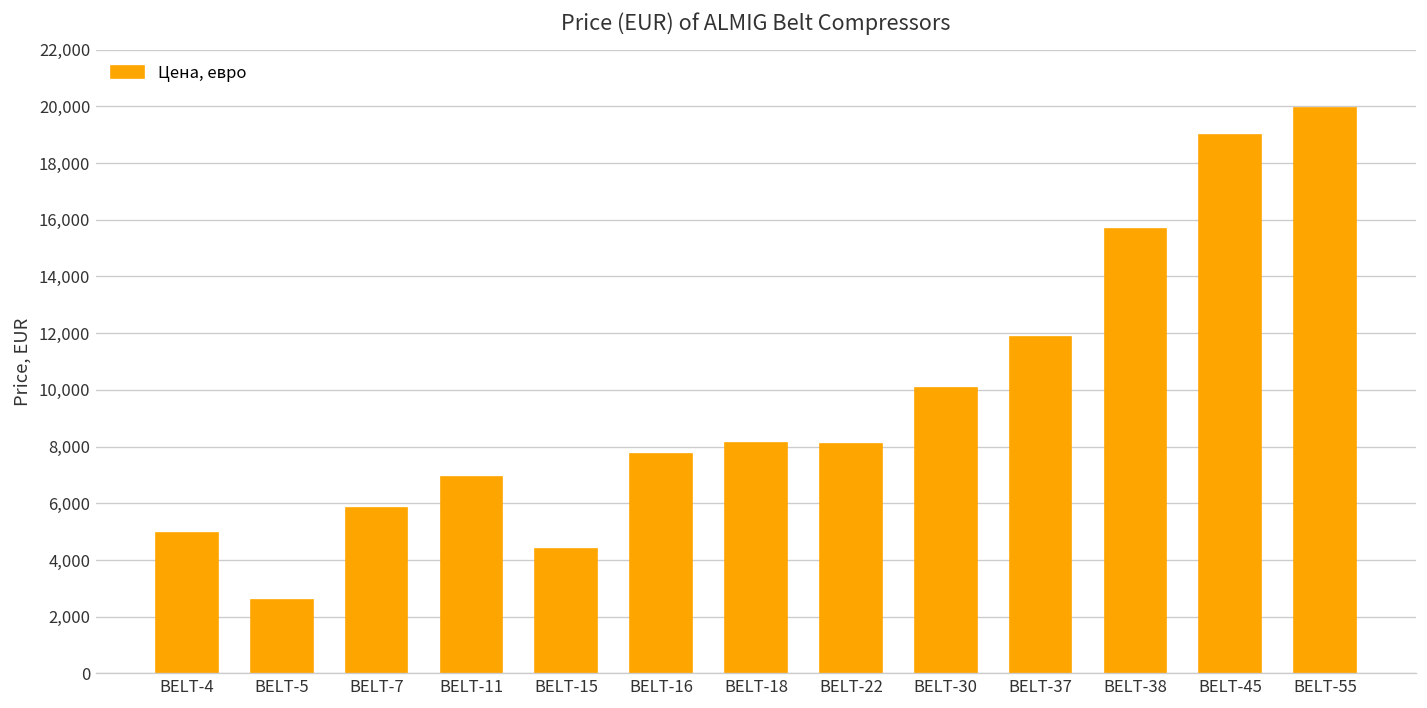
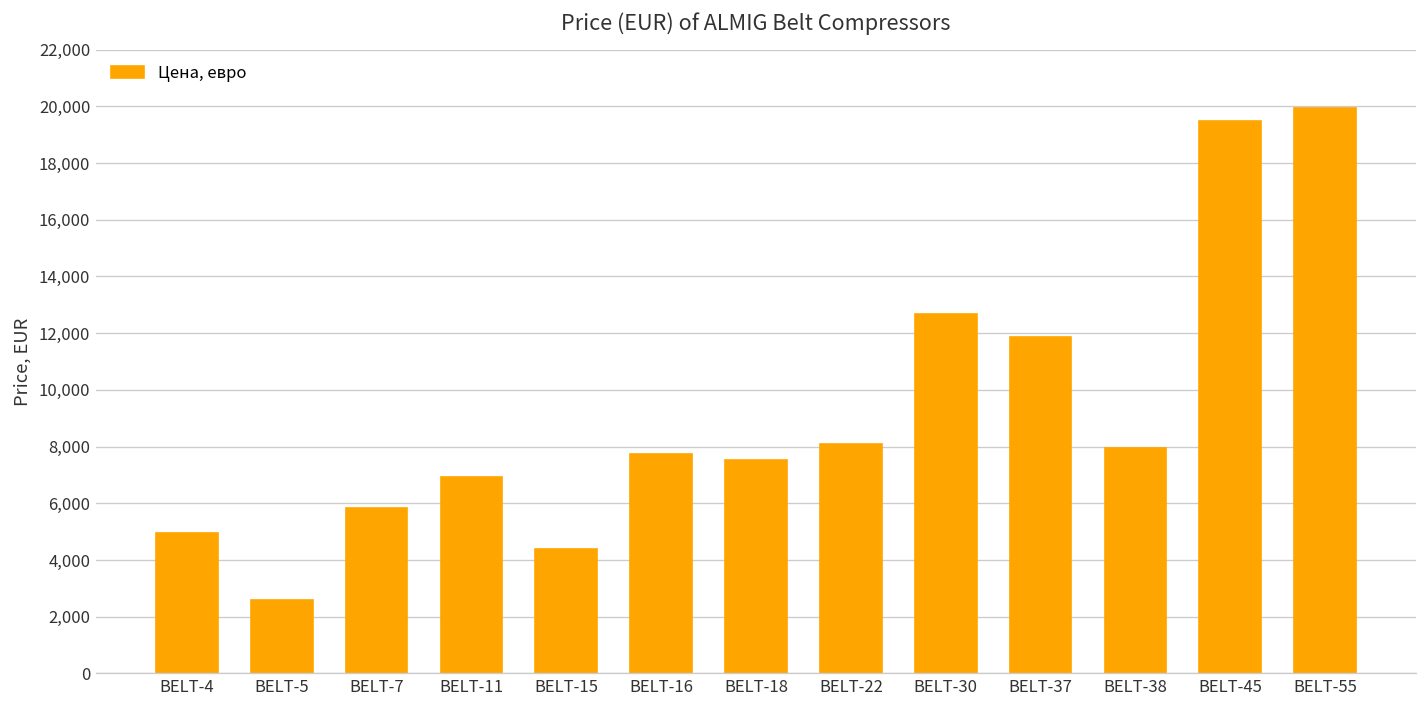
  {
    "BELT-4": "4,900",
    "BELT-5": "2,600",
    "BELT-7": "5,800",
    "BELT-11": "6,900",
    "BELT-15": "4,400",
    "BELT-16": "7,700",
-   "BELT-18": "8,100",
+   "BELT-18": "7,500",
    "BELT-22": "8,100",
-   "BELT-30": "10,100",
+   "BELT-30": "12,700",
    "BELT-37": "11,900",
-   "BELT-38": "15,700",
-   "BELT-45": "19,000",
+   "BELT-38": "8,000",
+   "BELT-45": "19,500",
    "BELT-55": "19,900"
  }
